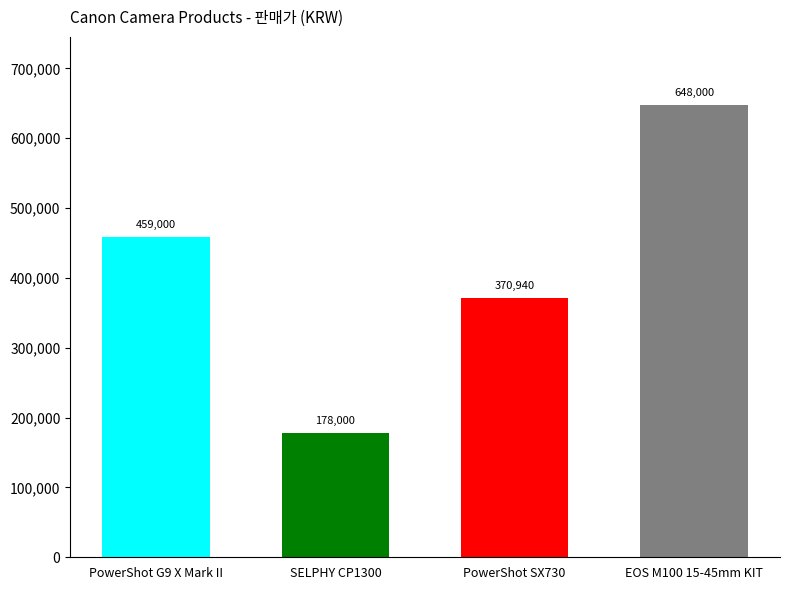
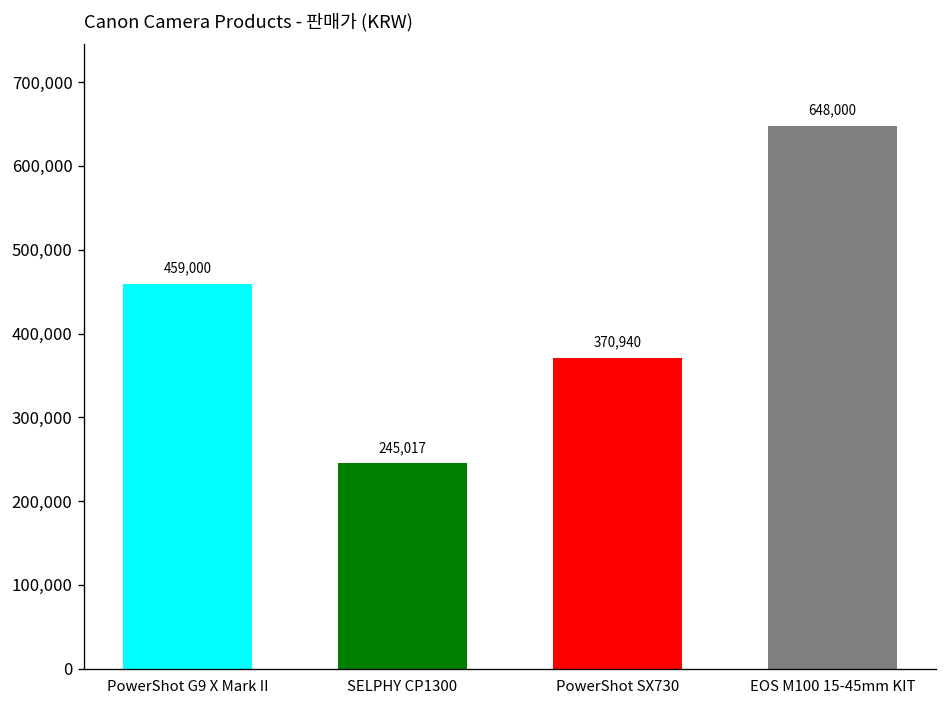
  {
    "PowerShot G9 X Mark II": "459,000",
-   "SELPHY CP1300": "178,000",
+   "SELPHY CP1300": "245,017",
    "PowerShot SX730": "370,940",
    "EOS M100 15-45mm KIT": "648,000"
  }
